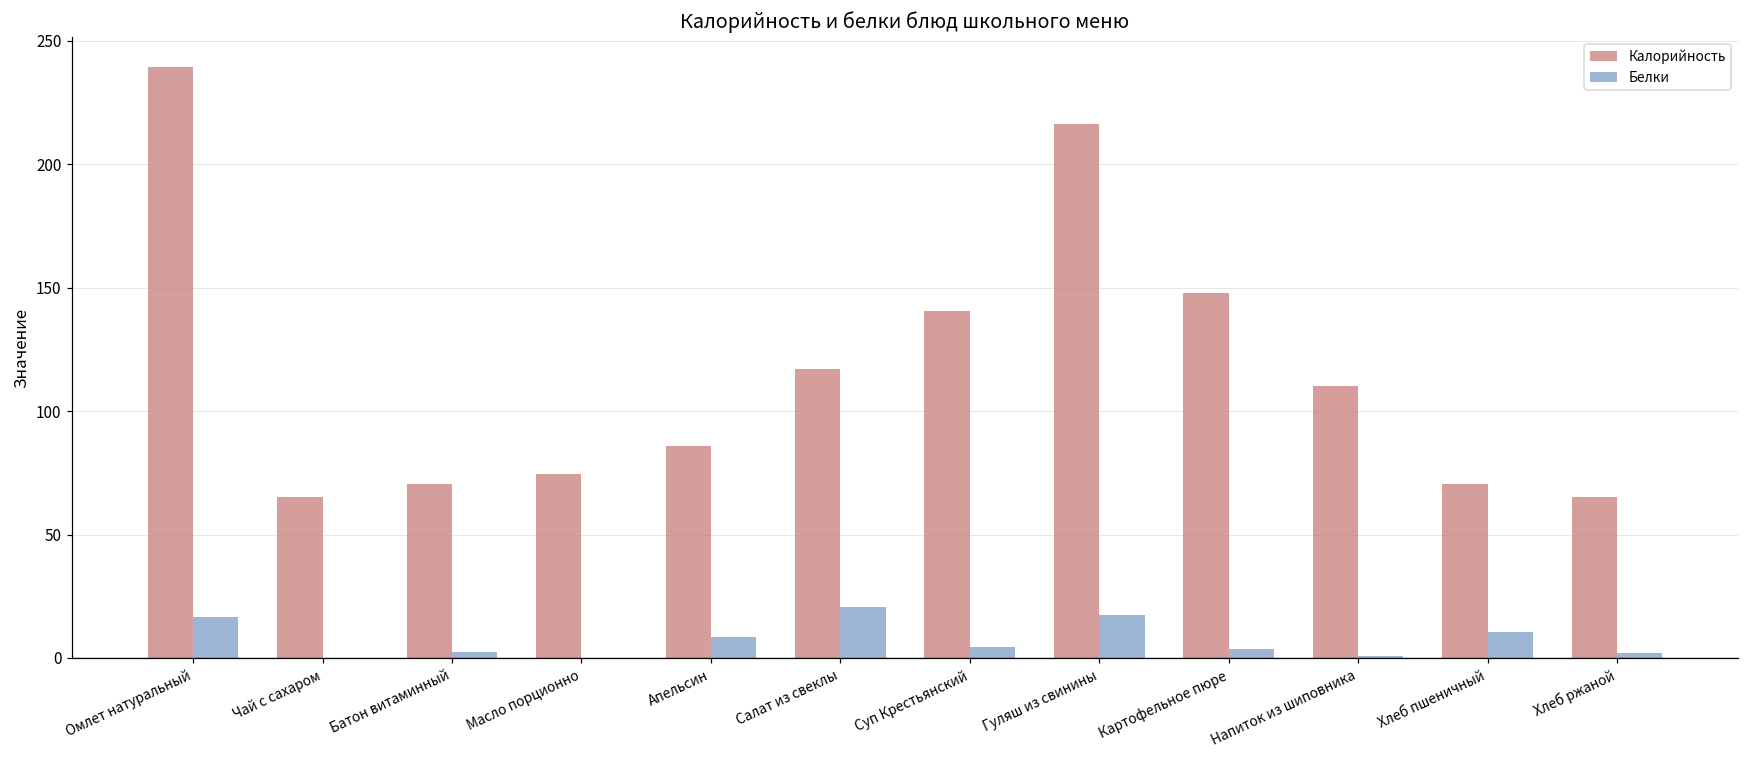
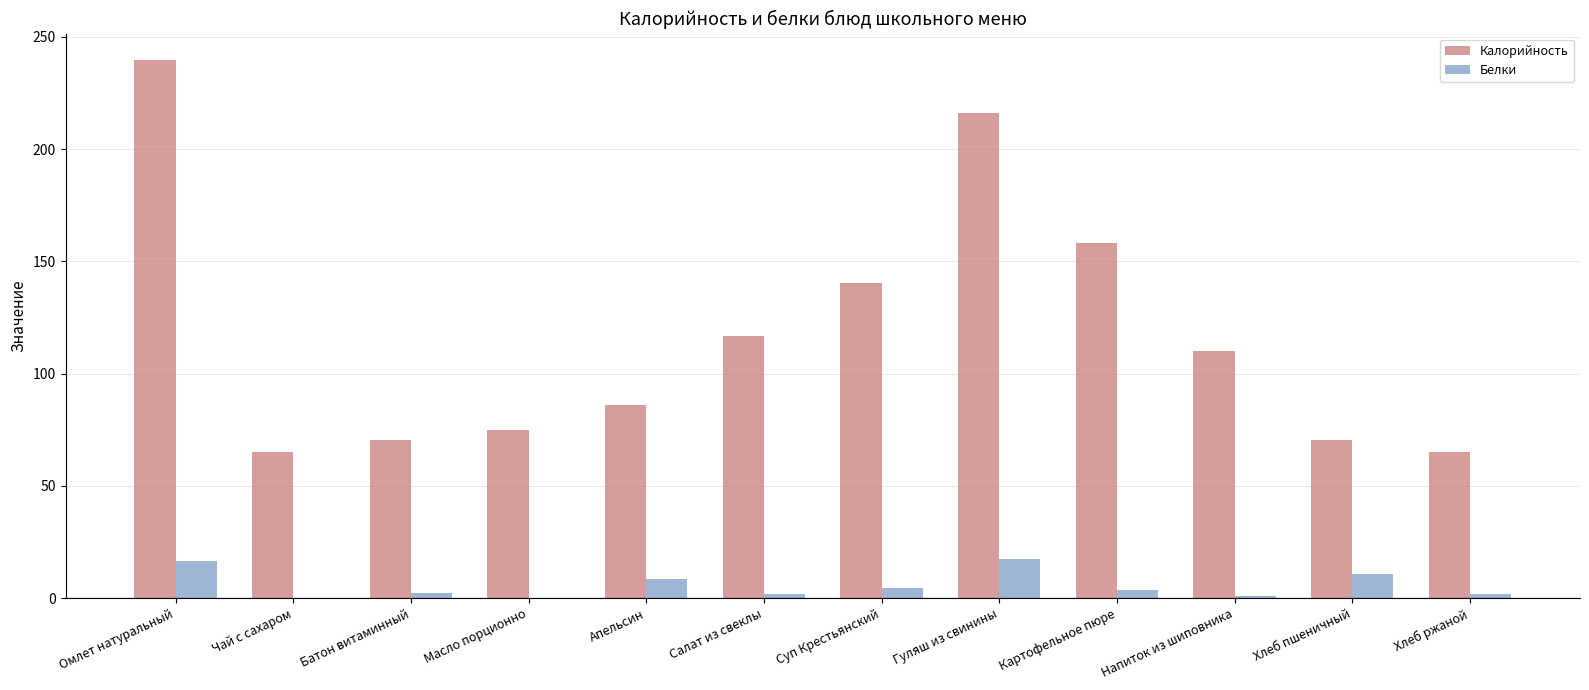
  {
    "Калорийность": {
      "Омлет натуральный": 240,
      "Чай с сахаром": 65,
      "Батон витаминный": 71,
      "Масло порционно": 75,
      "Апельсин": 86,
      "Салат из свеклы": 117,
      "Суп Крестьянский": 141,
      "Гуляш из свинины": 216,
-     "Картофельное пюре": 148,
+     "Картофельное пюре": 158,
      "Напиток из шиповника": 110,
      "Хлеб пшеничный": 71,
      "Хлеб ржаной": 65
    },
    "Белки": {
      "Омлет натуральный": 17,
      "Батон витаминный": 2,
      "Апельсин": 9,
-     "Салат из свеклы": 21,
+     "Салат из свеклы": 2,
      "Суп Крестьянский": 5,
      "Гуляш из свинины": 18,
      "Картофельное пюре": 4,
      "Хлеб пшеничный": 11,
      "Хлеб ржаной": 2
    }
  }
